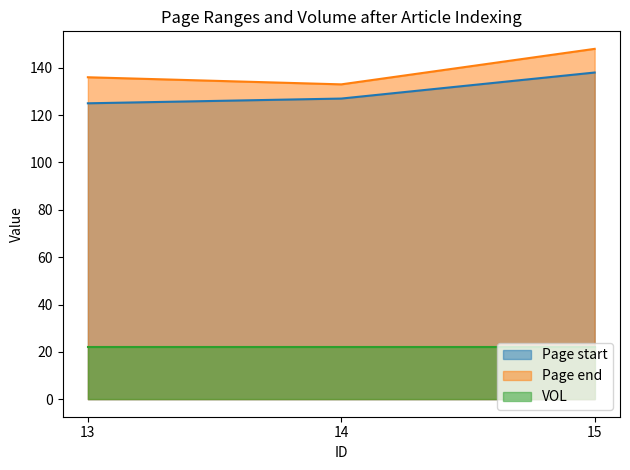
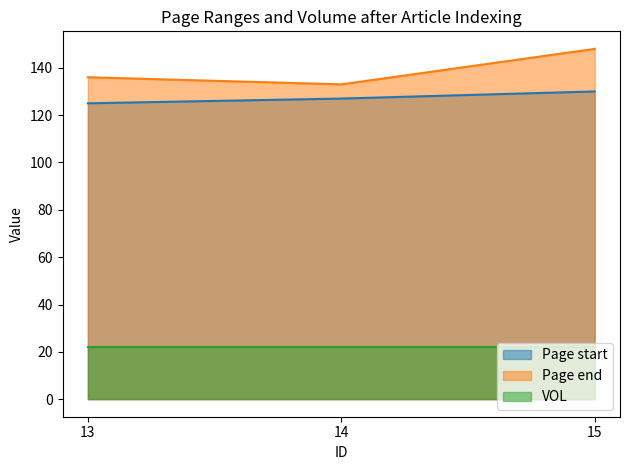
  {
    "Page start": {
      "13": 125,
      "14": 127,
-     "15": 138
+     "15": 130
    },
    "Page end": {
      "13": 136,
      "14": 133,
      "15": 148
    },
    "VOL": {
      "13": 22,
      "14": 22
    }
  }
